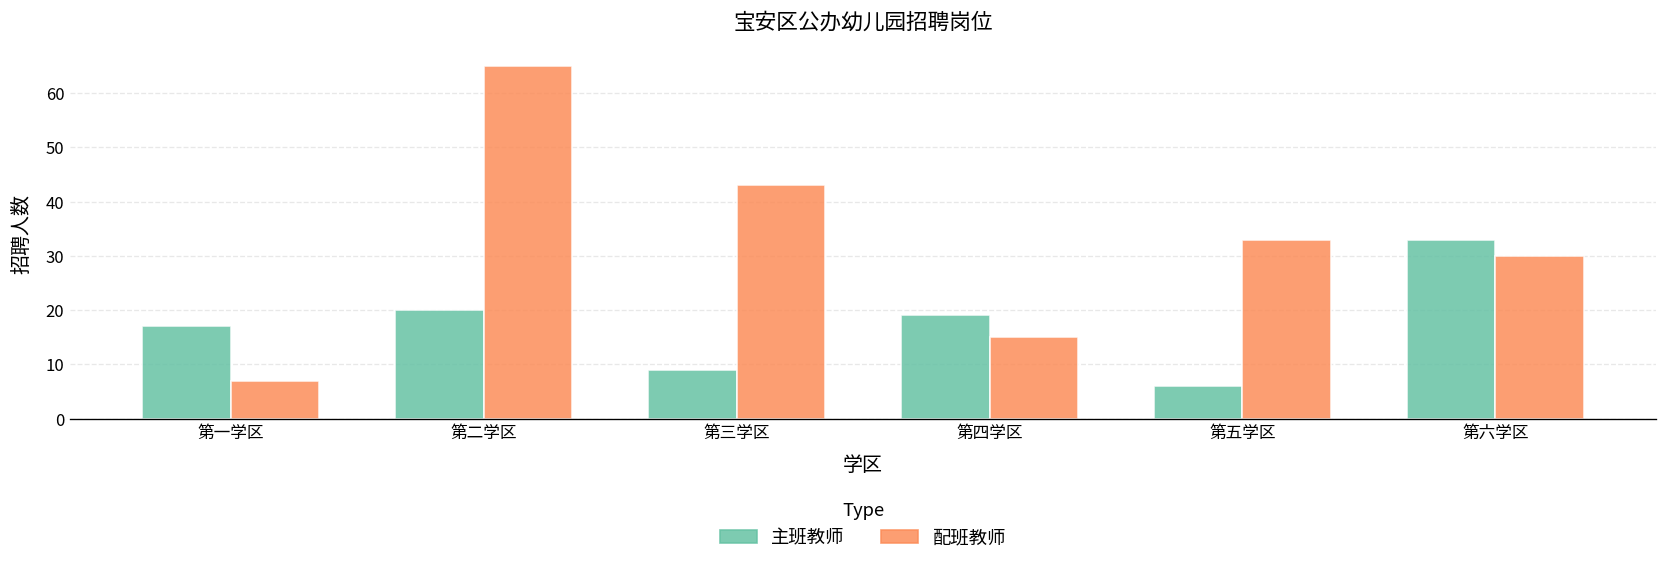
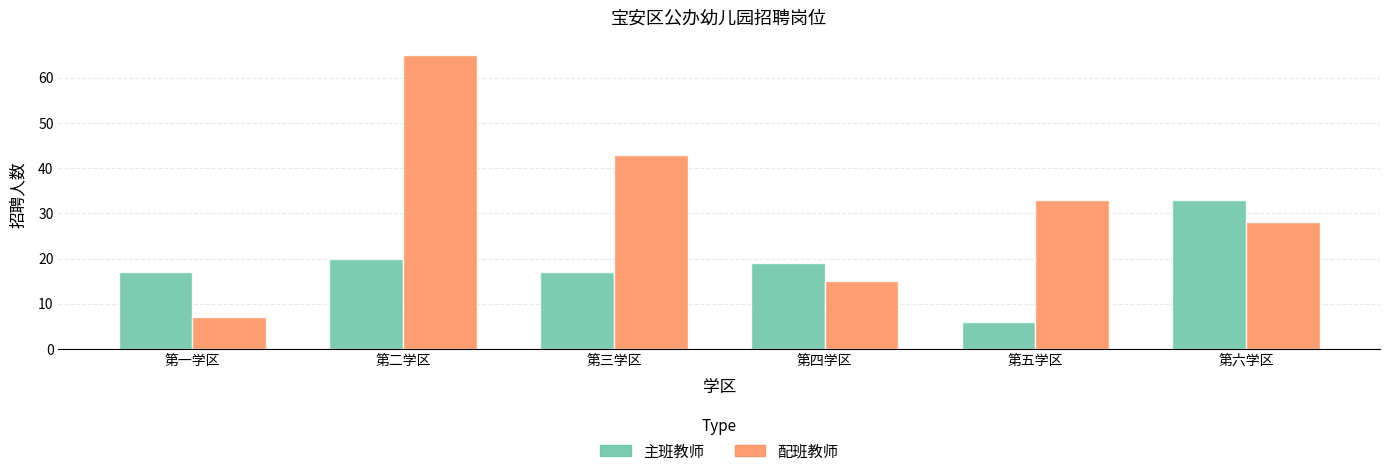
  {
    "主班教师": {
      "第一学区": 17,
      "第二学区": 20,
-     "第三学区": 9,
+     "第三学区": 17,
      "第四学区": 19,
      "第五学区": 6,
      "第六学区": 33
    },
    "配班教师": {
      "第一学区": 7,
      "第二学区": 65,
      "第三学区": 43,
      "第四学区": 15,
      "第五学区": 33,
-     "第六学区": 30
+     "第六学区": 28
    }
  }
